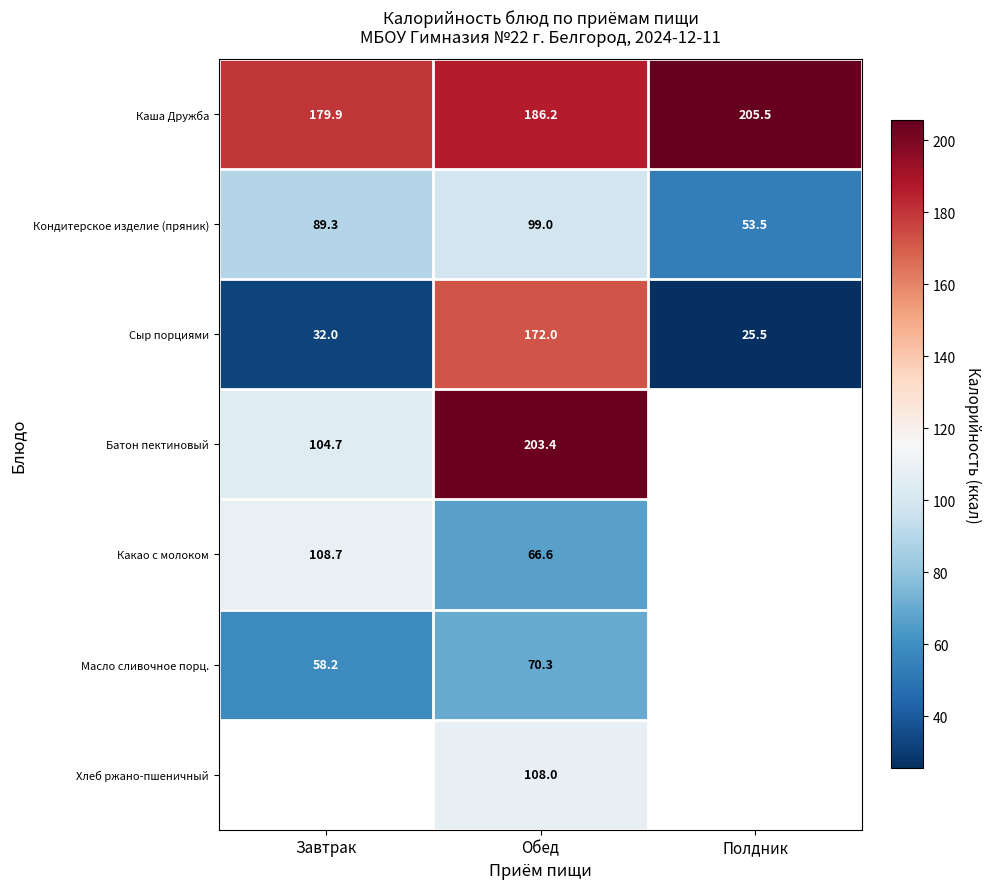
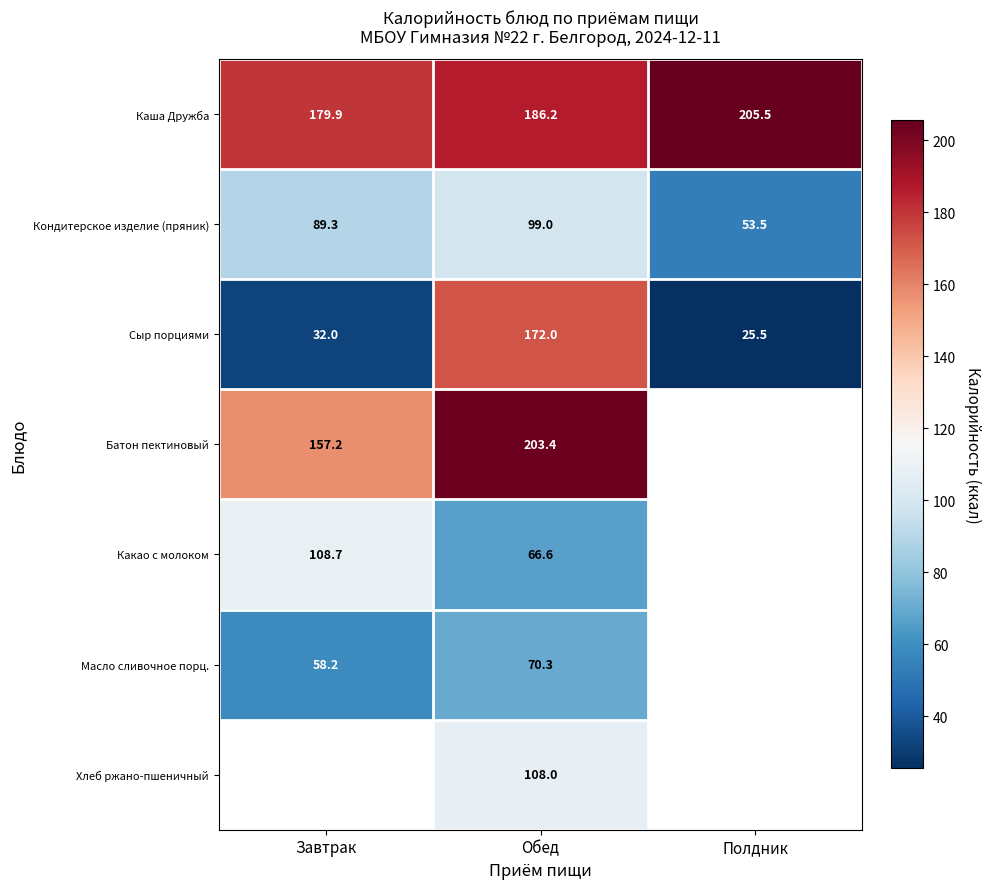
  {
    "Каша Дружба": {
      "Завтрак": 179.9,
      "Обед": 186.2,
      "Полдник": 205.5
    },
    "Кондитерское изделие (пряник)": {
      "Завтрак": 89.3,
      "Обед": 99.0,
      "Полдник": 53.5
    },
    "Сыр порциями": {
      "Завтрак": 32.0,
      "Обед": 172.0,
      "Полдник": 25.5
    },
    "Батон пектиновый": {
-     "Завтрак": 104.7,
+     "Завтрак": 157.2,
      "Обед": 203.4
    },
    "Какао с молоком": {
      "Завтрак": 108.7,
      "Обед": 66.6
    },
    "Масло сливочное порц.": {
      "Завтрак": 58.2,
      "Обед": 70.3
    },
    "Хлеб ржано-пшеничный": {
      "Обед": 108.0
    }
  }
